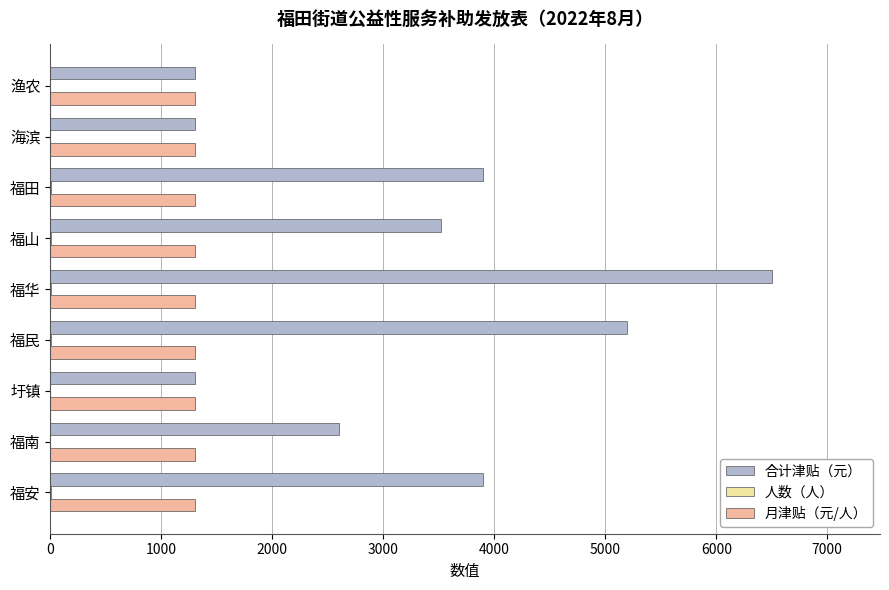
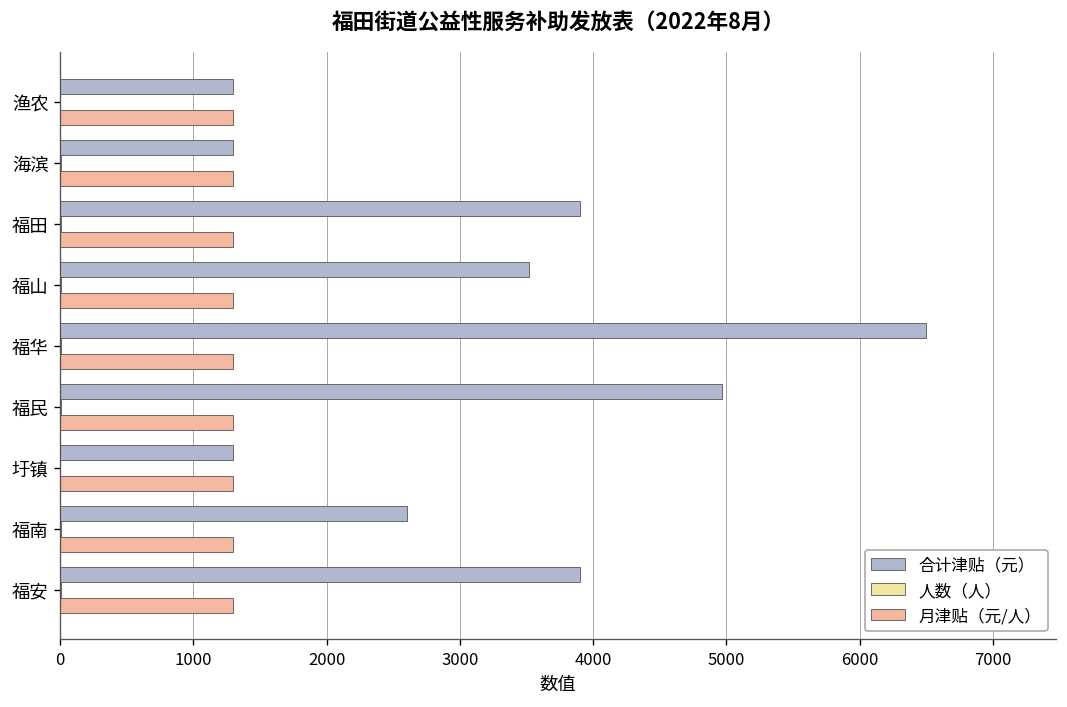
  {
    "合计津贴（元）": {
      "渔农": 1300,
      "海滨": 1300,
      "福田": 3900,
      "福山": 3520,
      "福华": 6500,
-     "福民": 5200,
+     "福民": 4970,
      "圩镇": 1300,
      "福南": 2600,
      "福安": 3900
    }
  }
